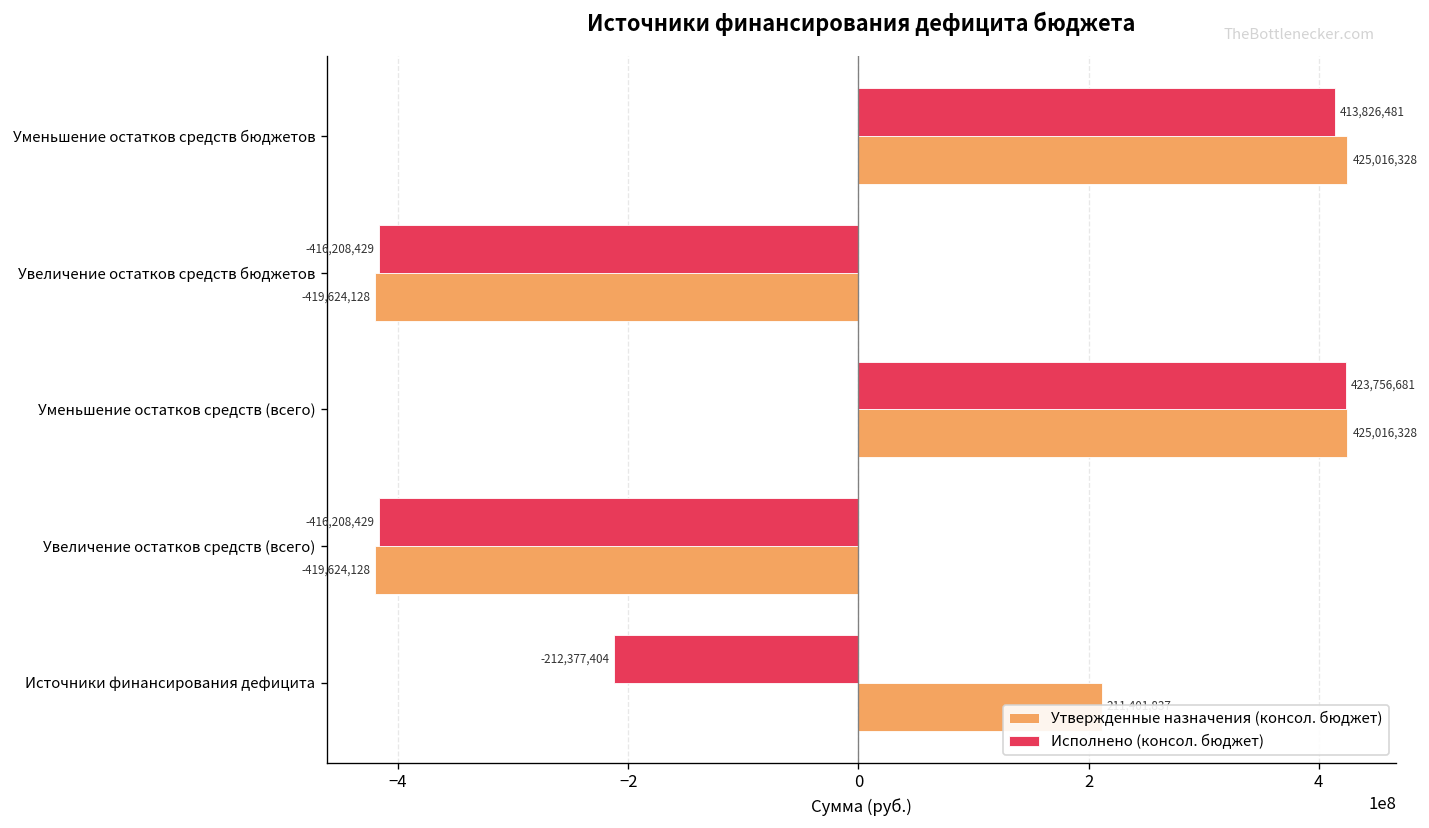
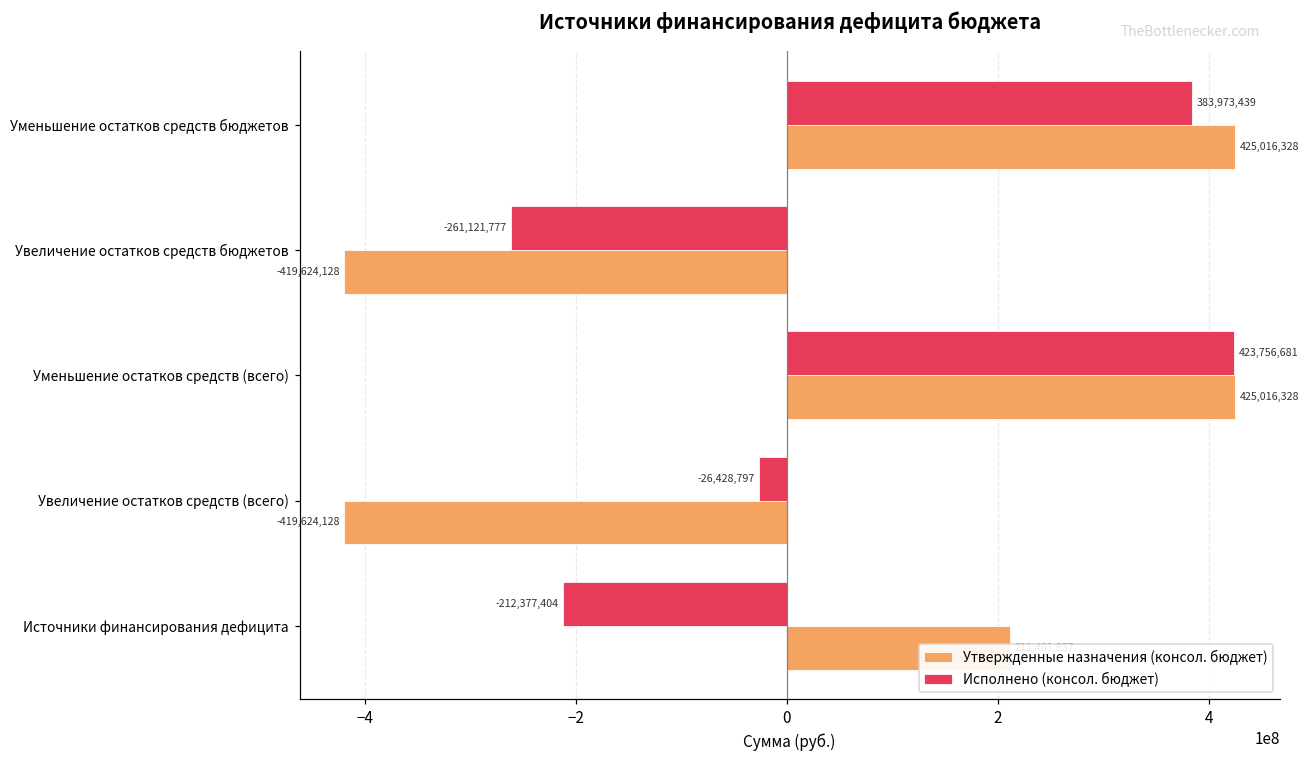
  {
    "Утвержденные назначения (консол. бюджет)": {
      "Уменьшение остатков средств бюджетов": "425,016,328",
      "Увеличение остатков средств бюджетов": "-419,624,128",
      "Уменьшение остатков средств (всего)": "425,016,328",
      "Увеличение остатков средств (всего)": "-419,624,128"
    },
    "Исполнено (консол. бюджет)": {
-     "Уменьшение остатков средств бюджетов": "413,826,481",
-     "Увеличение остатков средств бюджетов": "-416,208,429",
+     "Уменьшение остатков средств бюджетов": "383,973,439",
+     "Увеличение остатков средств бюджетов": "-261,121,777",
      "Уменьшение остатков средств (всего)": "423,756,681",
-     "Увеличение остатков средств (всего)": "-416,208,429",
+     "Увеличение остатков средств (всего)": "-26,428,797",
      "Источники финансирования дефицита": "-212,377,404"
    }
  }
